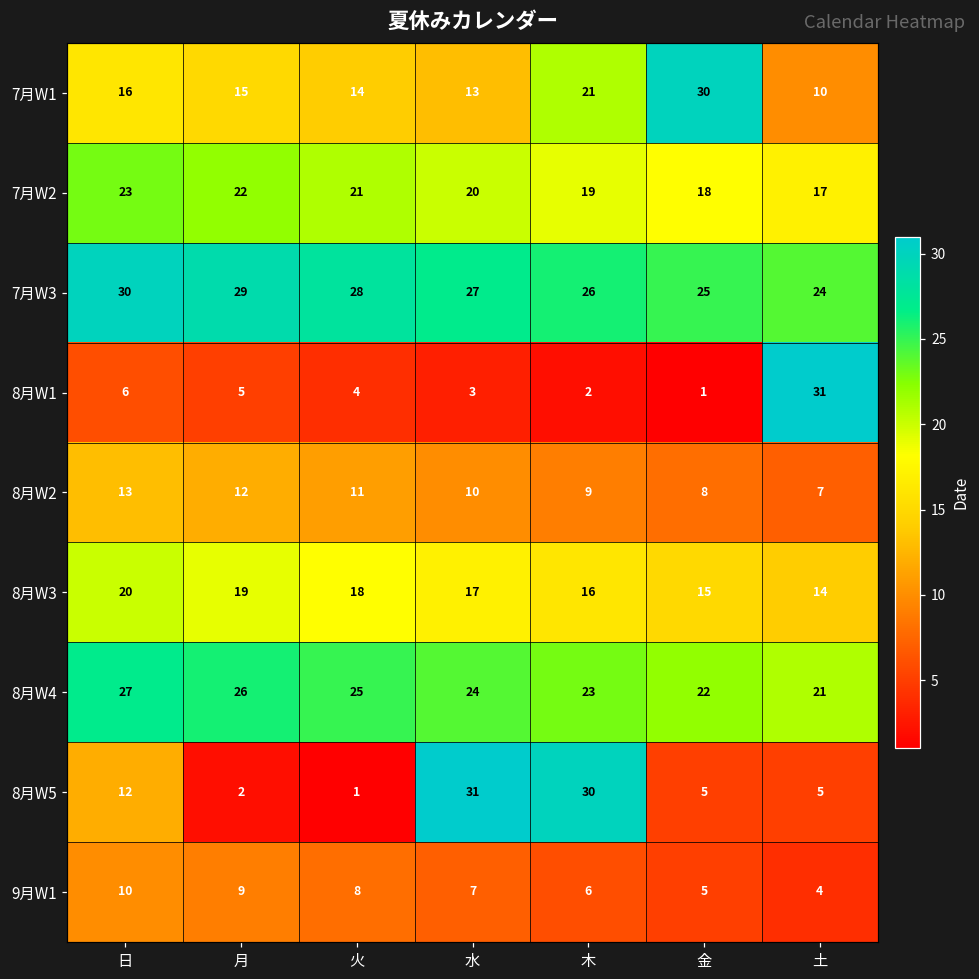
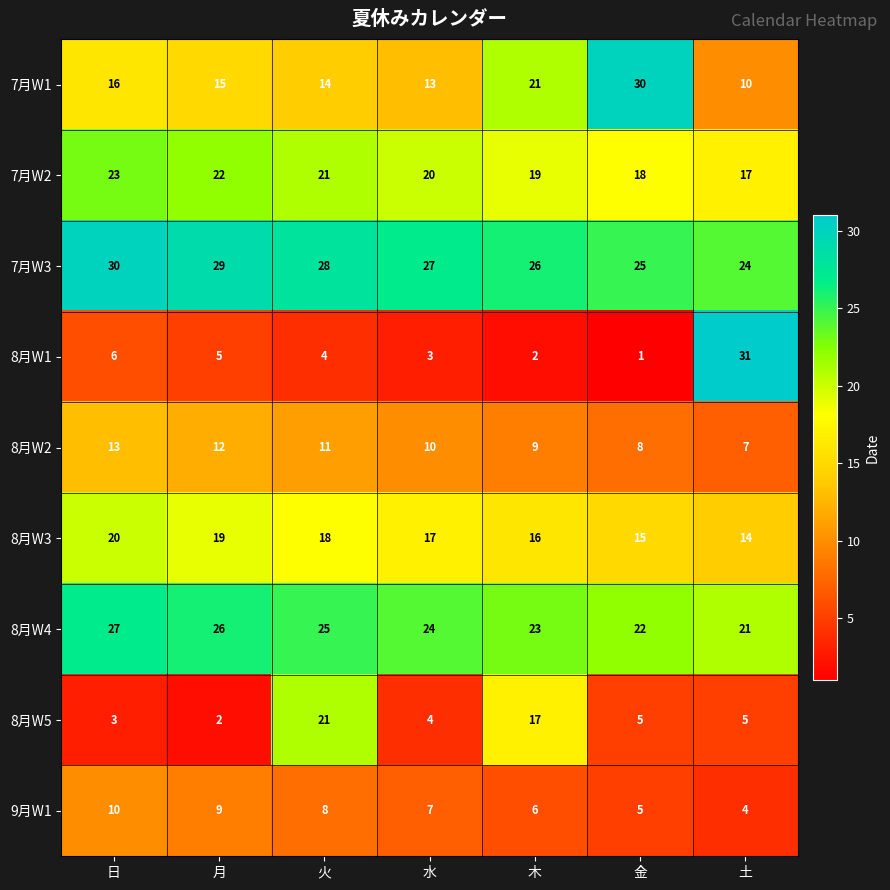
  {
    "7月W1": {
      "日": 16,
      "月": 15,
      "火": 14,
      "水": 13,
      "木": 21,
      "金": 30,
      "土": 10
    },
    "7月W2": {
      "日": 23,
      "月": 22,
      "火": 21,
      "水": 20,
      "木": 19,
      "金": 18,
      "土": 17
    },
    "7月W3": {
      "日": 30,
      "月": 29,
      "火": 28,
      "水": 27,
      "木": 26,
      "金": 25,
      "土": 24
    },
    "8月W1": {
      "日": 6,
      "月": 5,
      "火": 4,
      "水": 3,
      "木": 2,
      "金": 1,
      "土": 31
    },
    "8月W2": {
      "日": 13,
      "月": 12,
      "火": 11,
      "水": 10,
      "木": 9,
      "金": 8,
      "土": 7
    },
    "8月W3": {
      "日": 20,
      "月": 19,
      "火": 18,
      "水": 17,
      "木": 16,
      "金": 15,
      "土": 14
    },
    "8月W4": {
      "日": 27,
      "月": 26,
      "火": 25,
      "水": 24,
      "木": 23,
      "金": 22,
      "土": 21
    },
    "8月W5": {
-     "日": 12,
+     "日": 3,
      "月": 2,
-     "火": 1,
-     "水": 31,
-     "木": 30,
+     "火": 21,
+     "水": 4,
+     "木": 17,
      "金": 5,
      "土": 5
    },
    "9月W1": {
      "日": 10,
      "月": 9,
      "火": 8,
      "水": 7,
      "木": 6,
      "金": 5,
      "土": 4
    }
  }
